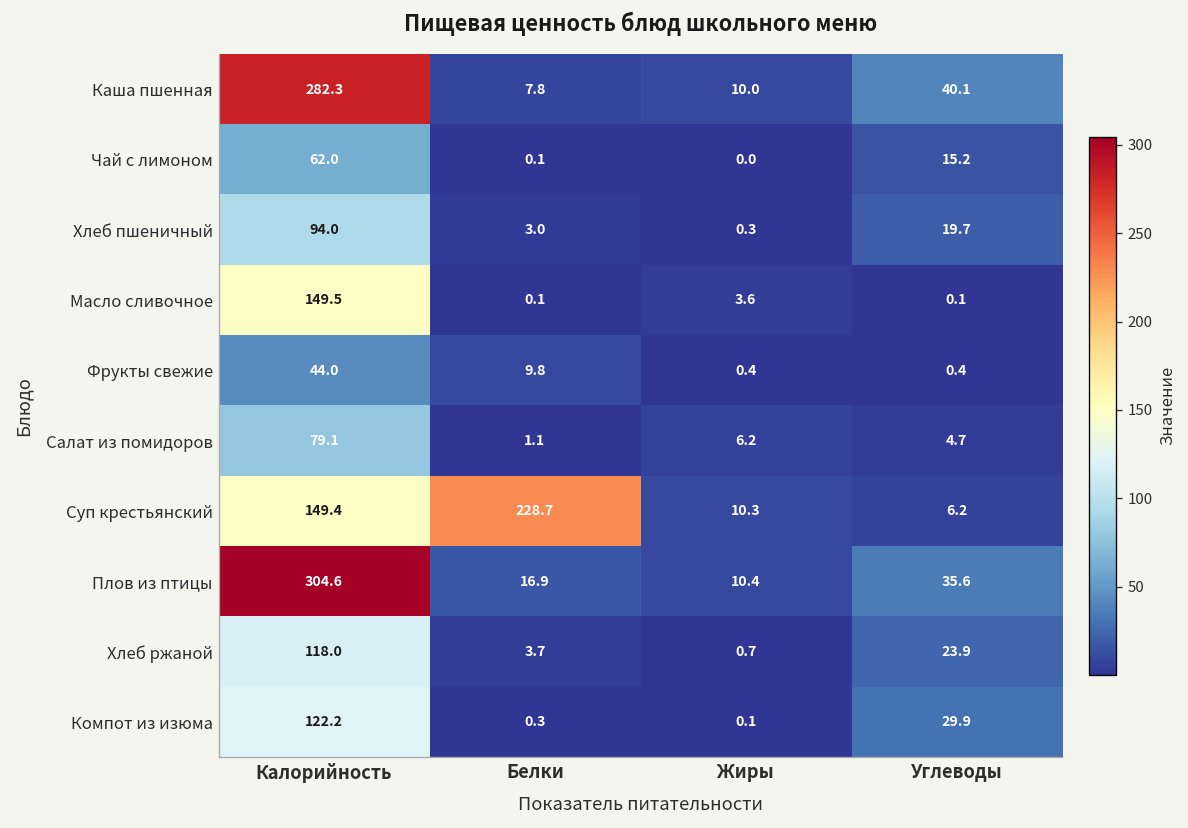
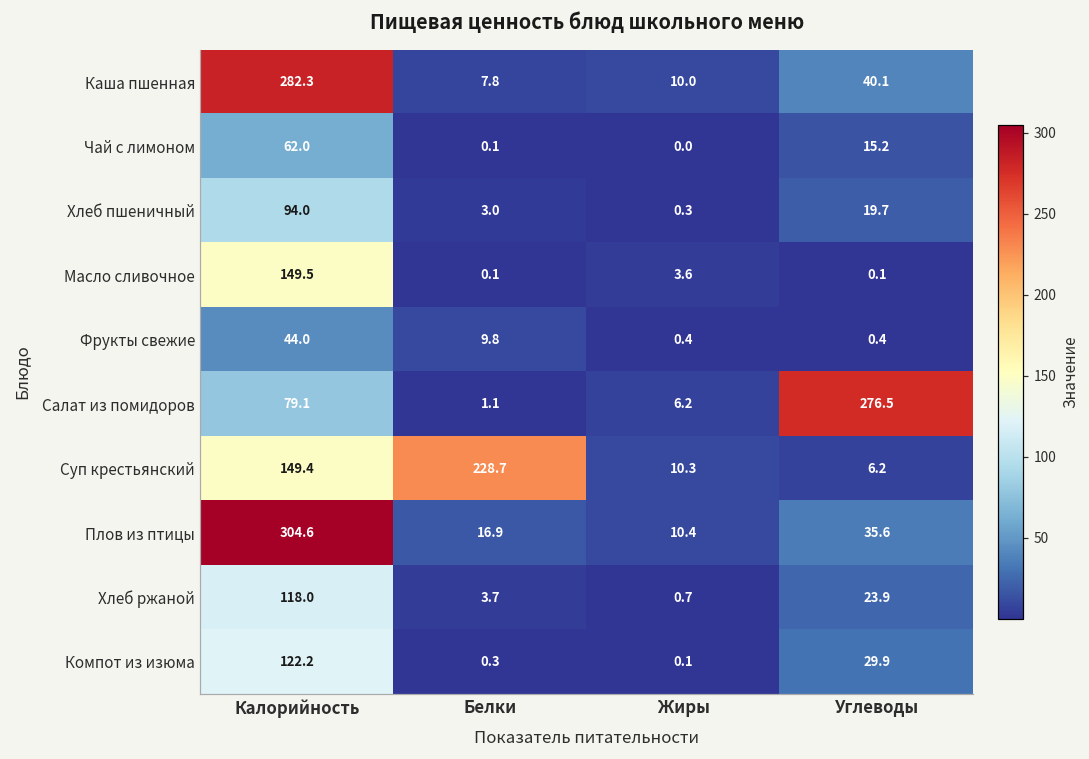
  {
    "Каша пшенная": {
      "Калорийность": 282.3,
      "Белки": 7.8,
      "Жиры": 10.0,
      "Углеводы": 40.1
    },
    "Чай с лимоном": {
      "Калорийность": 62.0,
      "Белки": 0.1,
      "Жиры": 0.0,
      "Углеводы": 15.2
    },
    "Хлеб пшеничный": {
      "Калорийность": 94.0,
      "Белки": 3.0,
      "Жиры": 0.3,
      "Углеводы": 19.7
    },
    "Масло сливочное": {
      "Калорийность": 149.5,
      "Белки": 0.1,
      "Жиры": 3.6,
      "Углеводы": 0.1
    },
    "Фрукты свежие": {
      "Калорийность": 44.0,
      "Белки": 9.8,
      "Жиры": 0.4,
      "Углеводы": 0.4
    },
    "Салат из помидоров": {
      "Калорийность": 79.1,
      "Белки": 1.1,
      "Жиры": 6.2,
-     "Углеводы": 4.7
+     "Углеводы": 276.5
    },
    "Суп крестьянский": {
      "Калорийность": 149.4,
      "Белки": 228.7,
      "Жиры": 10.3,
      "Углеводы": 6.2
    },
    "Плов из птицы": {
      "Калорийность": 304.6,
      "Белки": 16.9,
      "Жиры": 10.4,
      "Углеводы": 35.6
    },
    "Хлеб ржаной": {
      "Калорийность": 118.0,
      "Белки": 3.7,
      "Жиры": 0.7,
      "Углеводы": 23.9
    },
    "Компот из изюма": {
      "Калорийность": 122.2,
      "Белки": 0.3,
      "Жиры": 0.1,
      "Углеводы": 29.9
    }
  }
